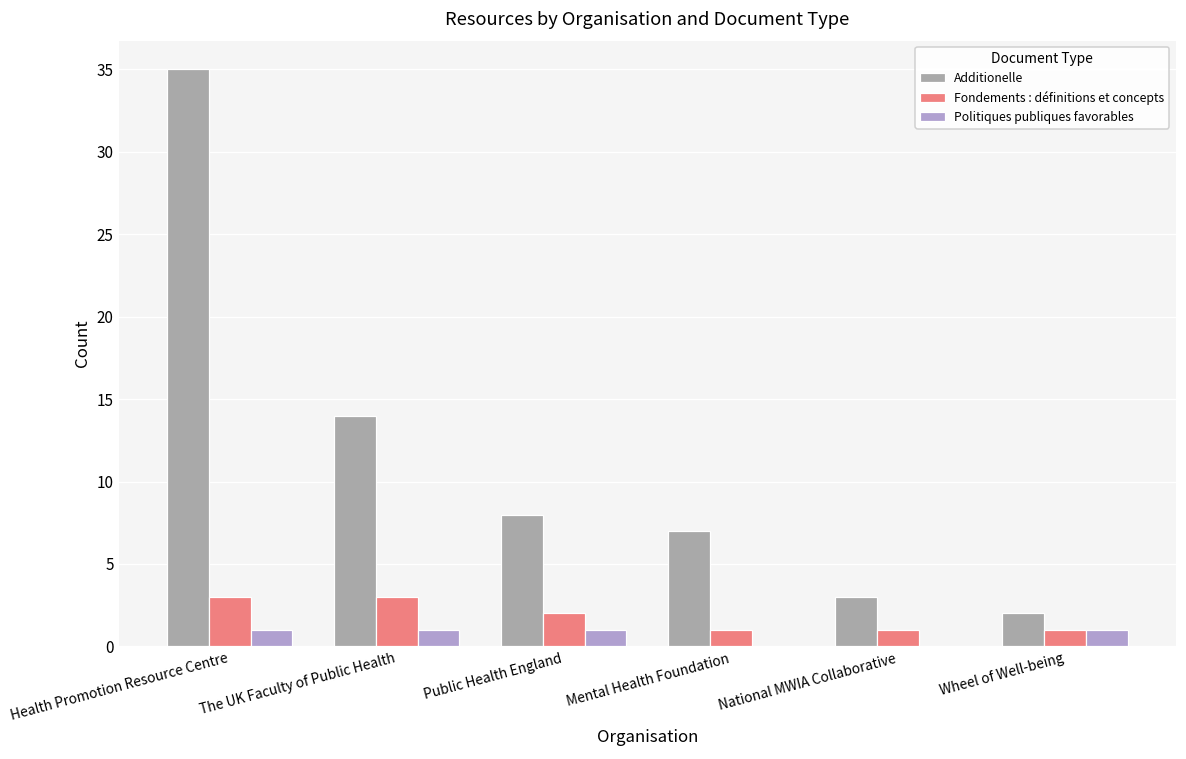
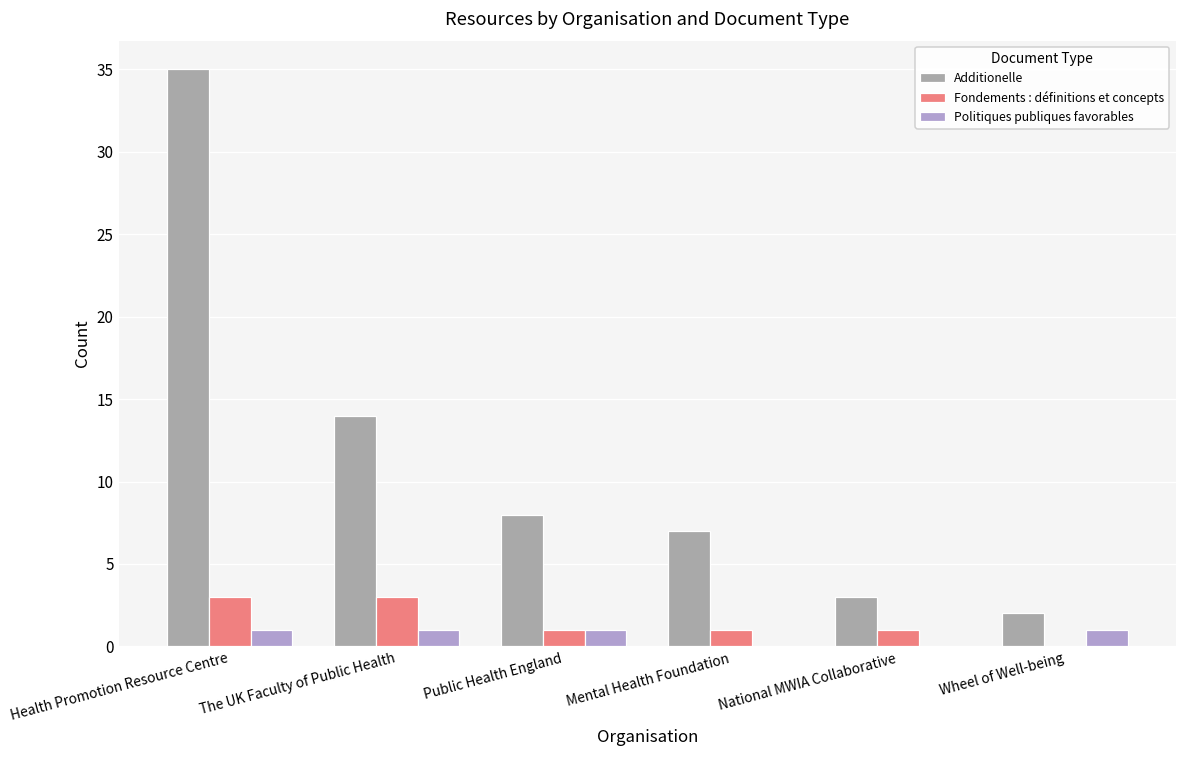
  {
    "Fondements : définitions et concepts": {
      "Health Promotion Resource Centre": 3,
      "The UK Faculty of Public Health": 3,
-     "Public Health England": 2,
+     "Public Health England": 1,
      "Mental Health Foundation": 1,
      "National MWIA Collaborative": 1,
-     "Wheel of Well-being": 1
+     "Wheel of Well-being": 0
    }
  }
